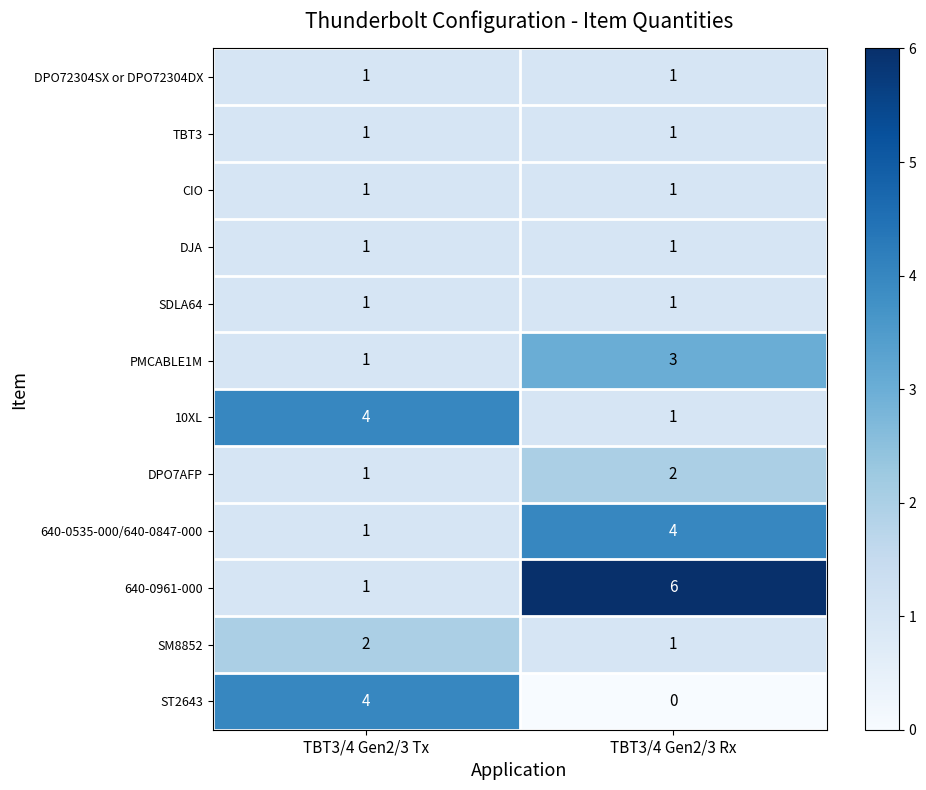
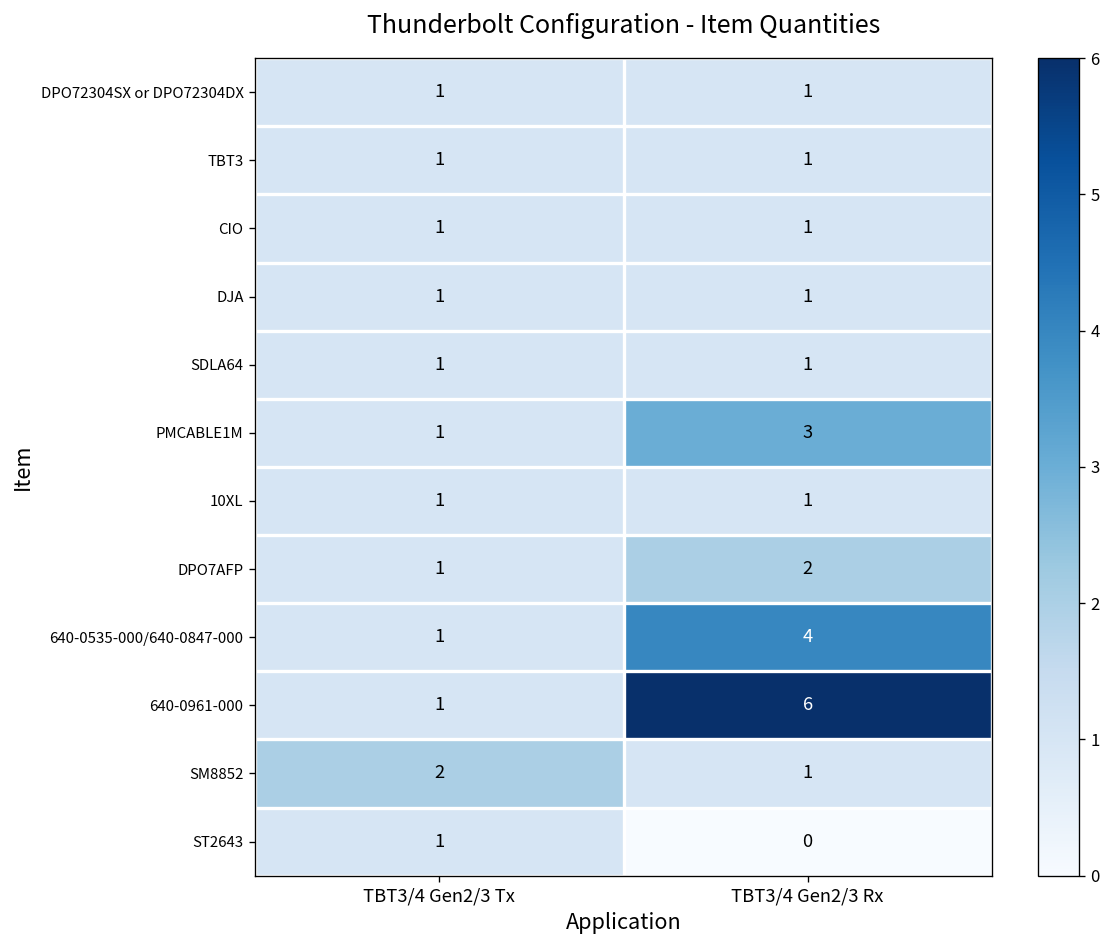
  {
    "DPO72304SX or DPO72304DX": {
      "TBT3/4 Gen2/3 Tx": 1,
      "TBT3/4 Gen2/3 Rx": 1
    },
    "TBT3": {
      "TBT3/4 Gen2/3 Tx": 1,
      "TBT3/4 Gen2/3 Rx": 1
    },
    "CIO": {
      "TBT3/4 Gen2/3 Tx": 1,
      "TBT3/4 Gen2/3 Rx": 1
    },
    "DJA": {
      "TBT3/4 Gen2/3 Tx": 1,
      "TBT3/4 Gen2/3 Rx": 1
    },
    "SDLA64": {
      "TBT3/4 Gen2/3 Tx": 1,
      "TBT3/4 Gen2/3 Rx": 1
    },
    "PMCABLE1M": {
      "TBT3/4 Gen2/3 Tx": 1,
      "TBT3/4 Gen2/3 Rx": 3
    },
    "10XL": {
-     "TBT3/4 Gen2/3 Tx": 4,
+     "TBT3/4 Gen2/3 Tx": 1,
      "TBT3/4 Gen2/3 Rx": 1
    },
    "DPO7AFP": {
      "TBT3/4 Gen2/3 Tx": 1,
      "TBT3/4 Gen2/3 Rx": 2
    },
    "640-0535-000/640-0847-000": {
      "TBT3/4 Gen2/3 Tx": 1,
      "TBT3/4 Gen2/3 Rx": 4
    },
    "640-0961-000": {
      "TBT3/4 Gen2/3 Tx": 1,
      "TBT3/4 Gen2/3 Rx": 6
    },
    "SM8852": {
      "TBT3/4 Gen2/3 Tx": 2,
      "TBT3/4 Gen2/3 Rx": 1
    },
    "ST2643": {
-     "TBT3/4 Gen2/3 Tx": 4,
+     "TBT3/4 Gen2/3 Tx": 1,
      "TBT3/4 Gen2/3 Rx": 0
    }
  }
